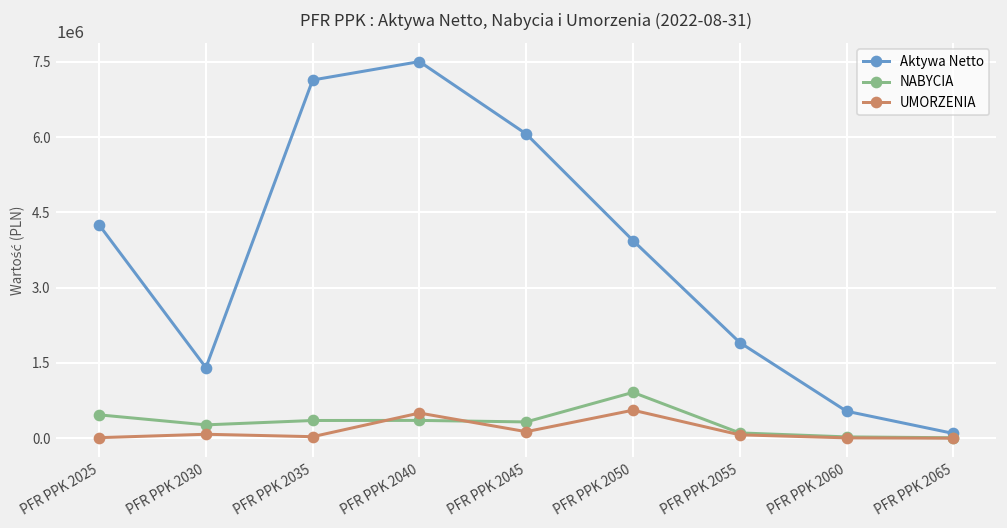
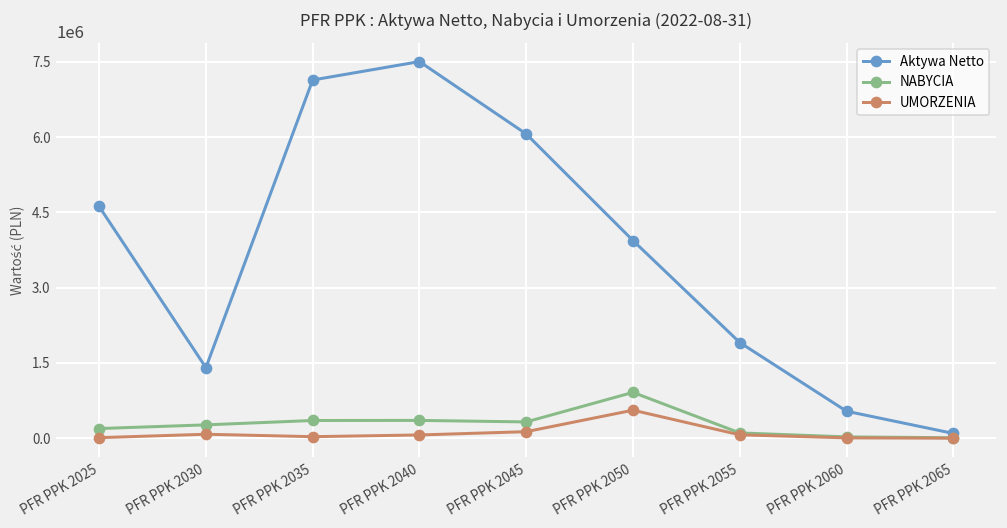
  {
    "Aktywa Netto": {
-     "PFR PPK 2025": 4200000,
+     "PFR PPK 2025": 4600000,
      "PFR PPK 2030": 1400000,
      "PFR PPK 2035": 7100000,
      "PFR PPK 2040": 7500000,
      "PFR PPK 2045": 6100000,
      "PFR PPK 2050": 3900000,
      "PFR PPK 2055": 1900000,
      "PFR PPK 2060": 500000,
      "PFR PPK 2065": 100000
    },
    "NABYCIA": {
-     "PFR PPK 2025": 500000,
+     "PFR PPK 2025": 200000,
      "PFR PPK 2030": 300000,
      "PFR PPK 2035": 400000,
      "PFR PPK 2040": 400000,
      "PFR PPK 2045": 300000,
      "PFR PPK 2050": 900000
    },
    "UMORZENIA": {
      "PFR PPK 2025": 0,
      "PFR PPK 2030": 100000,
      "PFR PPK 2035": 0,
-     "PFR PPK 2040": 500000,
+     "PFR PPK 2040": 100000,
      "PFR PPK 2045": 100000,
      "PFR PPK 2050": 600000
    }
  }
